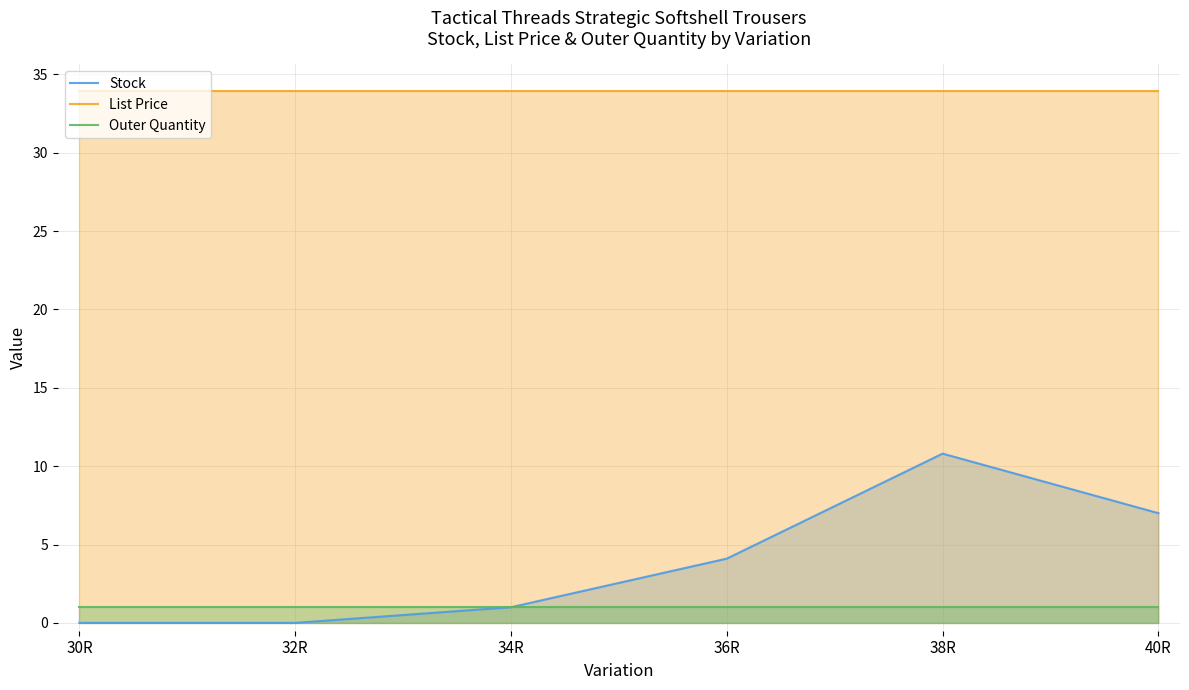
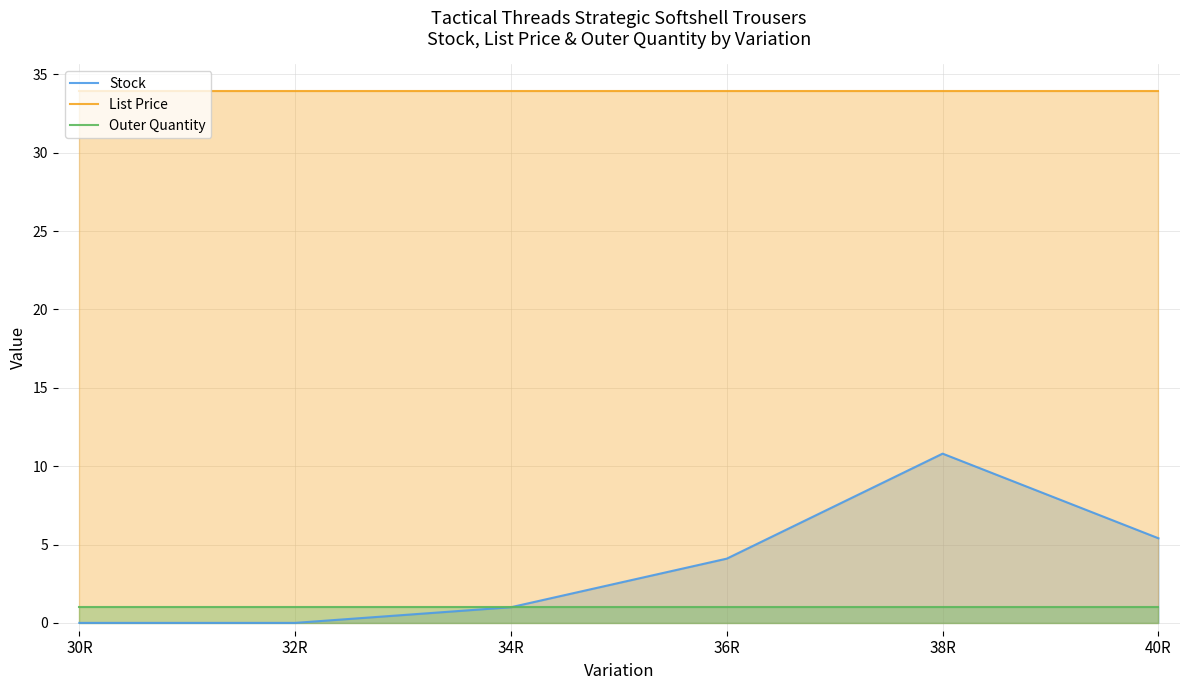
  {
    "Stock": {
      "30R": 0.0,
      "32R": 0.0,
      "36R": 4.1,
      "38R": 10.8,
-     "40R": 7.0
+     "40R": 5.4
    },
    "List Price": {
      "32R": 34.0,
      "34R": 34.0,
      "36R": 34.0,
      "38R": 34.0,
      "40R": 34.0
    },
    "Outer Quantity": {
      "30R": 1.0,
      "32R": 1.0,
      "36R": 1.0,
      "38R": 1.0,
      "40R": 1.0
    }
  }
